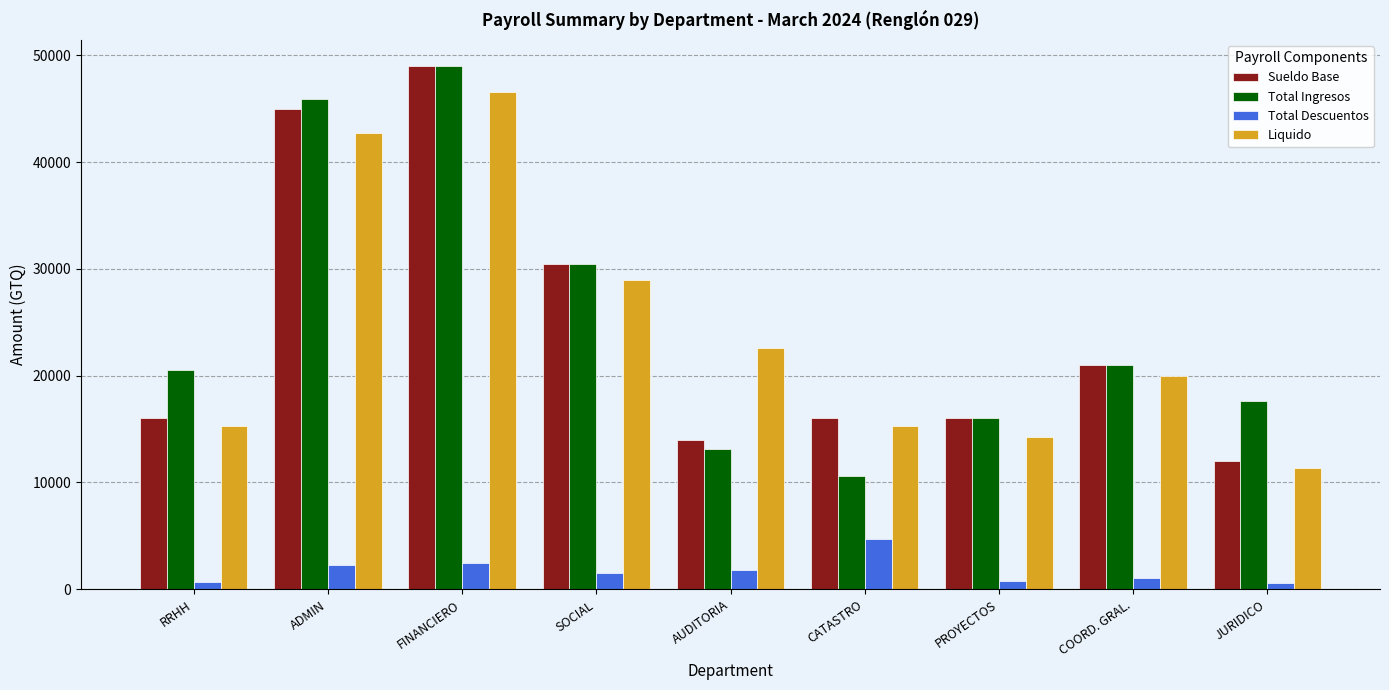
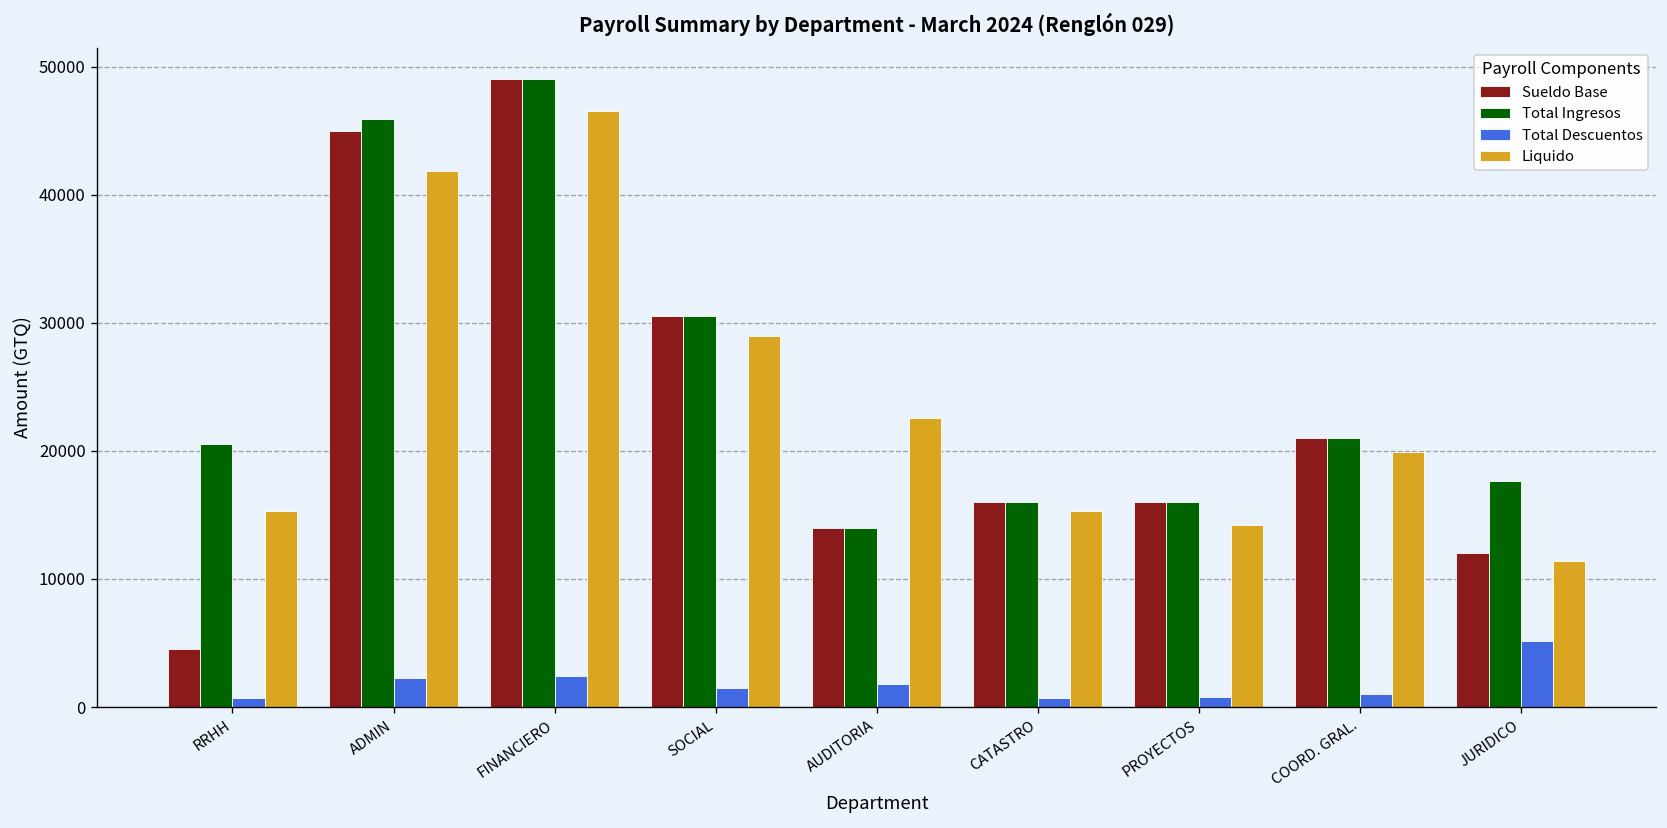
  {
    "Sueldo Base": {
-     "RRHH": 16000,
+     "RRHH": 4600,
      "ADMIN": 45000,
      "FINANCIERO": 49000,
      "SOCIAL": 30500,
      "AUDITORIA": 14000,
      "CATASTRO": 16000,
      "PROYECTOS": 16000,
      "COORD. GRAL.": 21000,
      "JURIDICO": 12000
    },
    "Total Ingresos": {
      "RRHH": 20500,
      "ADMIN": 45900,
      "FINANCIERO": 49000,
      "SOCIAL": 30500,
-     "AUDITORIA": 13200,
-     "CATASTRO": 10700,
+     "AUDITORIA": 14000,
+     "CATASTRO": 16000,
      "PROYECTOS": 16000,
      "COORD. GRAL.": 21000,
      "JURIDICO": 17600
    },
    "Total Descuentos": {
      "RRHH": 700,
      "ADMIN": 2300,
      "FINANCIERO": 2500,
      "SOCIAL": 1500,
      "AUDITORIA": 1800,
-     "CATASTRO": 4700,
+     "CATASTRO": 700,
      "PROYECTOS": 800,
      "COORD. GRAL.": 1100,
-     "JURIDICO": 600
+     "JURIDICO": 5200
    },
    "Liquido": {
      "RRHH": 15300,
-     "ADMIN": 42800,
+     "ADMIN": 41800,
      "FINANCIERO": 46500,
      "SOCIAL": 29000,
      "AUDITORIA": 22600,
      "CATASTRO": 15300,
      "PROYECTOS": 14200,
      "COORD. GRAL.": 20000,
      "JURIDICO": 11400
    }
  }
